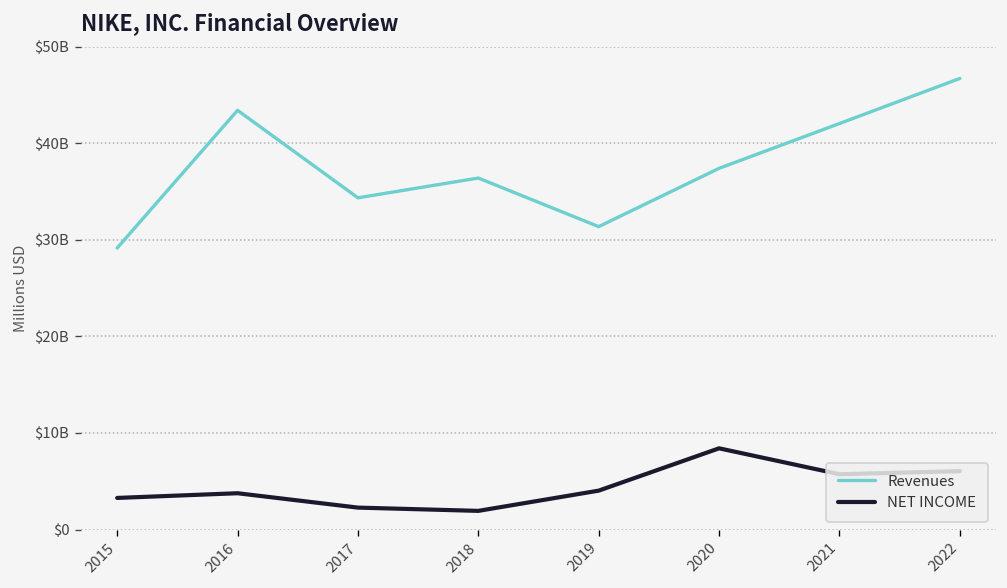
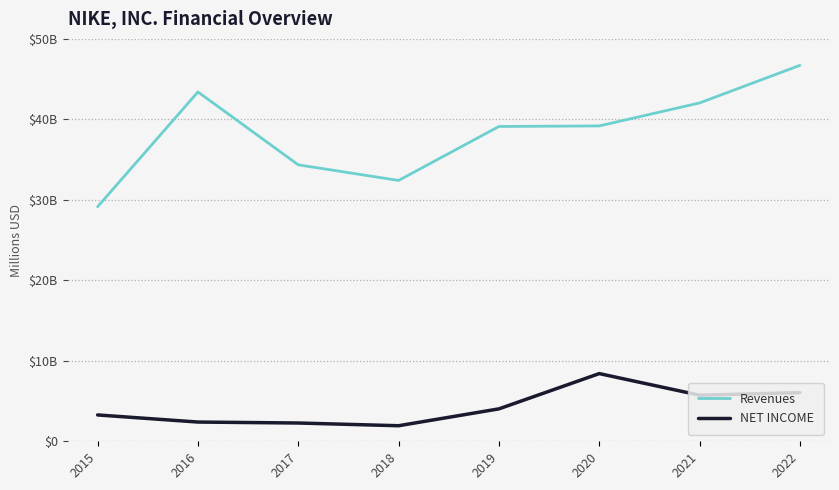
  {
    "Revenues": {
      "2015": "$29000000000",
      "2016": "$43000000000",
      "2017": "$34000000000",
-     "2018": "$36000000000",
-     "2019": "$31000000000",
-     "2020": "$37000000000",
+     "2018": "$32000000000",
+     "2019": "$39000000000",
+     "2020": "$39000000000",
      "2021": "$42000000000",
      "2022": "$47000000000"
    },
    "NET INCOME": {
      "2015": "$3000000000",
-     "2016": "$4000000000",
+     "2016": "$2000000000",
      "2017": "$2000000000",
      "2018": "$2000000000",
      "2019": "$4000000000",
      "2020": "$8000000000"
    }
  }
